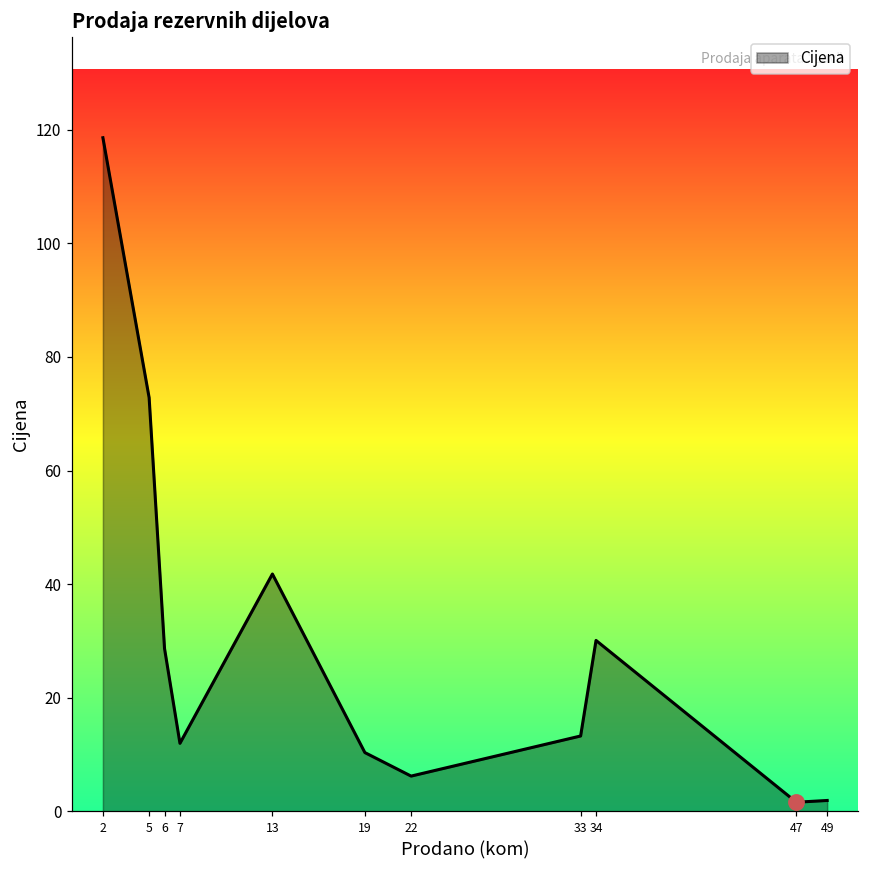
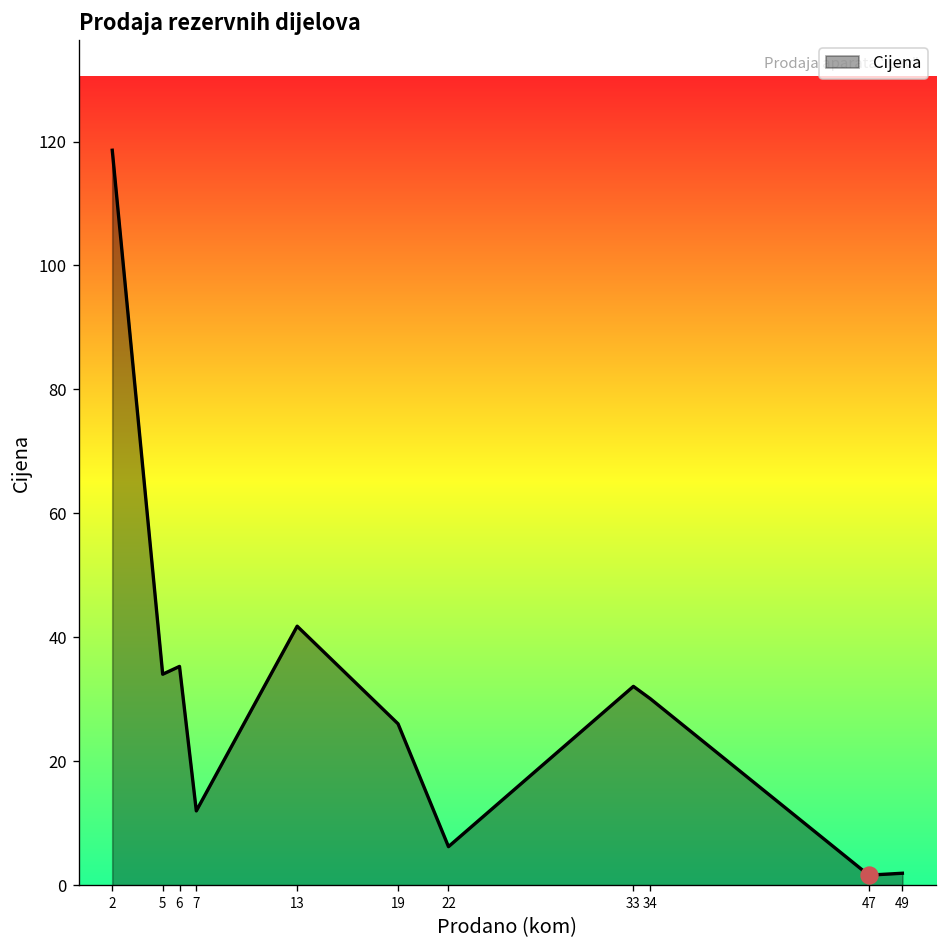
  {
    "Cijena": {
      "2": 119,
-     "5": 73,
-     "6": 29,
+     "5": 34,
+     "6": 35,
      "7": 12,
      "13": 42,
-     "19": 10,
+     "19": 26,
      "22": 6,
-     "33": 13,
+     "33": 32,
      "34": 30,
      "49": 2
    }
  }
